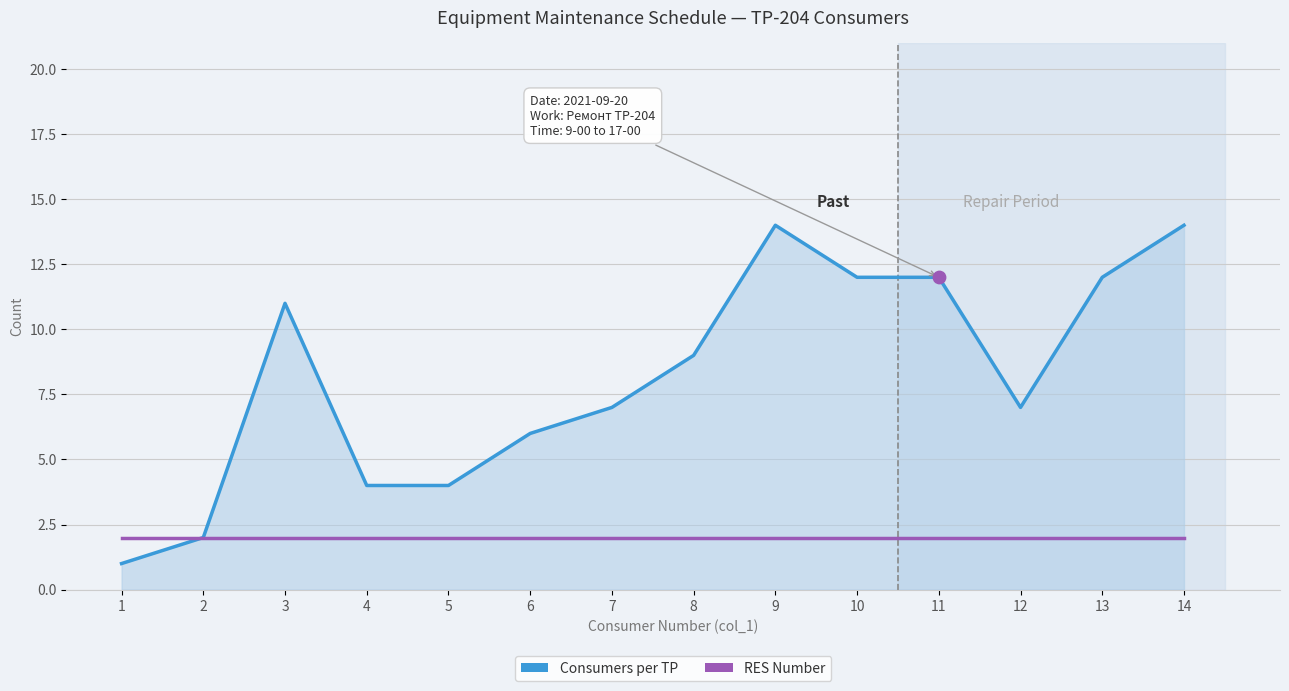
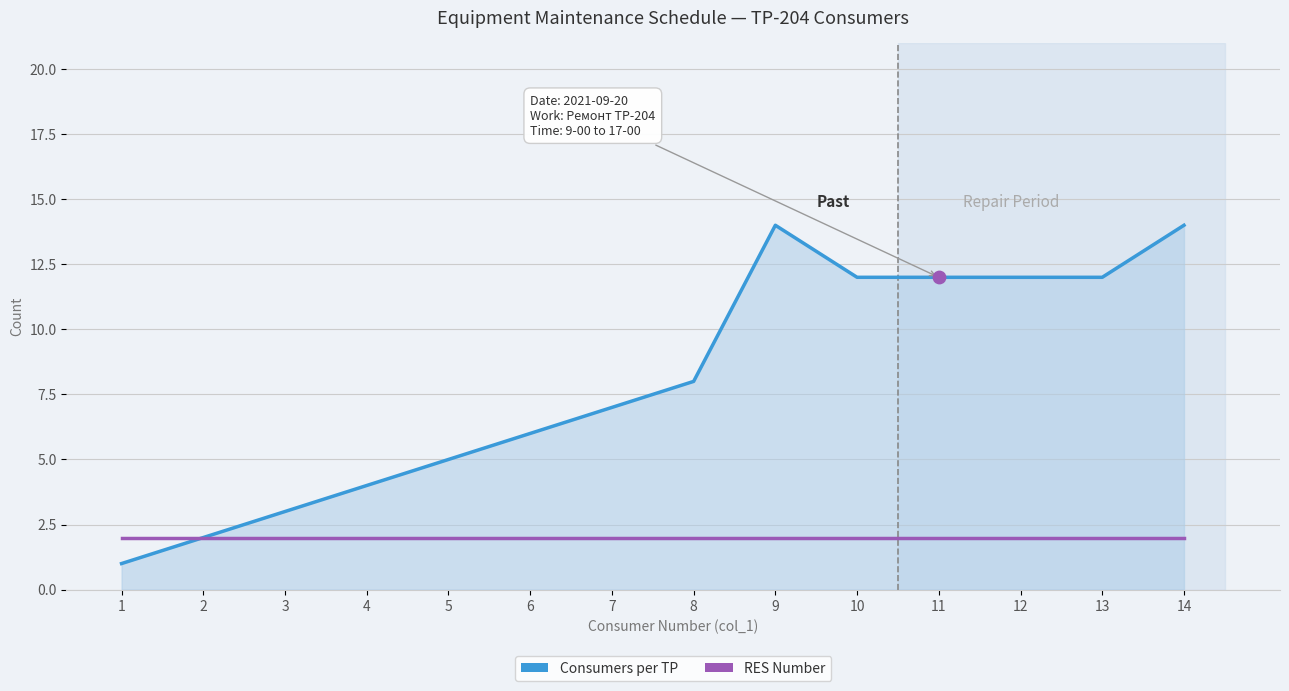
  {
    "Consumers per TP": {
      "1": 1,
-     "3": 11,
+     "3": 3,
      "4": 4,
-     "5": 4,
+     "5": 5,
      "6": 6,
      "7": 7,
-     "8": 9,
+     "8": 8,
      "10": 12,
-     "12": 7,
+     "12": 12,
      "13": 12,
      "14": 14
    }
  }
